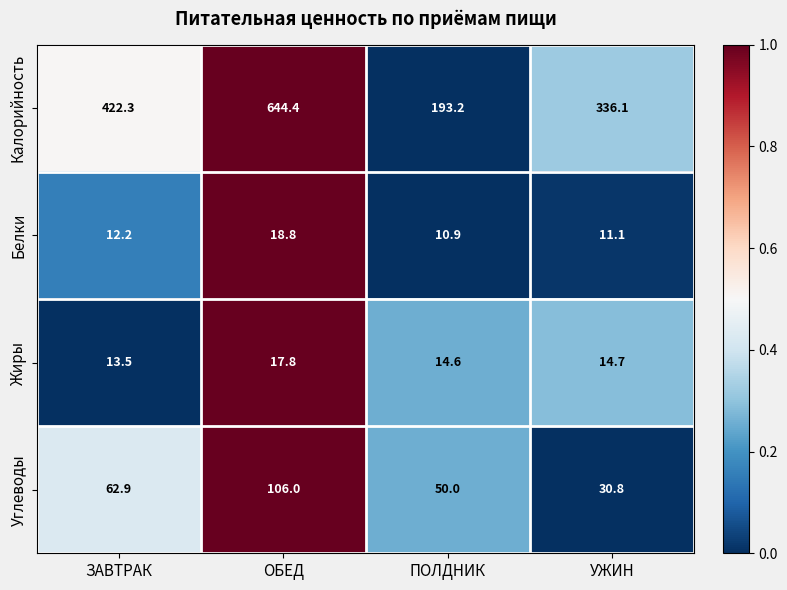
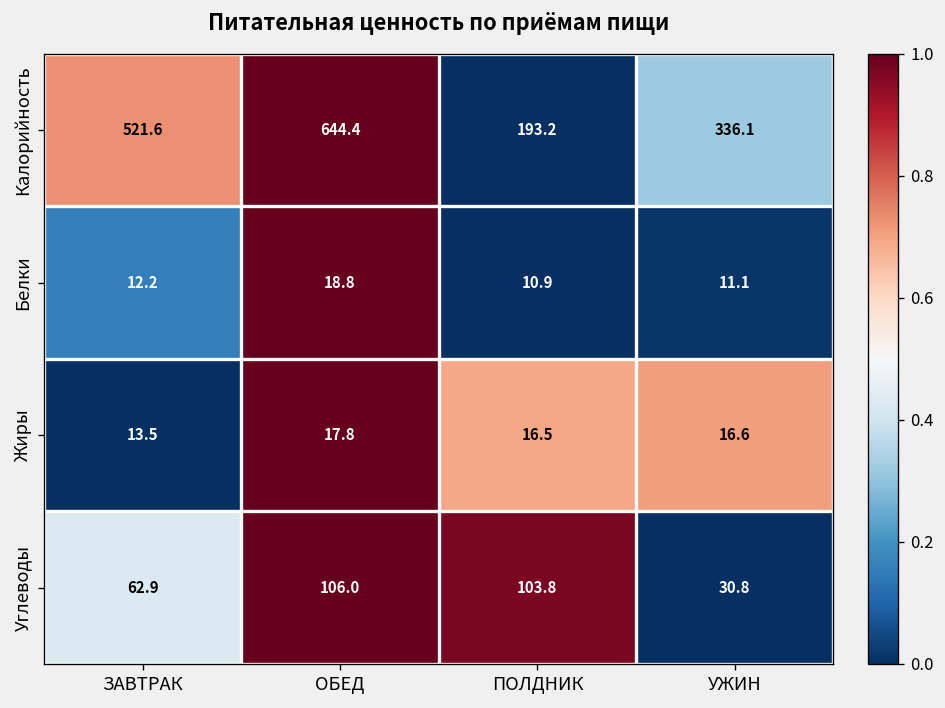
  {
    "Калорийность": {
-     "ЗАВТРАК": 422.3,
+     "ЗАВТРАК": 521.6,
      "ОБЕД": 644.4,
      "ПОЛДНИК": 193.2,
      "УЖИН": 336.1
    },
    "Белки": {
      "ЗАВТРАК": 12.2,
      "ОБЕД": 18.8,
      "ПОЛДНИК": 10.9,
      "УЖИН": 11.1
    },
    "Жиры": {
      "ЗАВТРАК": 13.5,
      "ОБЕД": 17.8,
-     "ПОЛДНИК": 14.6,
-     "УЖИН": 14.7
+     "ПОЛДНИК": 16.5,
+     "УЖИН": 16.6
    },
    "Углеводы": {
      "ЗАВТРАК": 62.9,
      "ОБЕД": 106.0,
-     "ПОЛДНИК": 50.0,
+     "ПОЛДНИК": 103.8,
      "УЖИН": 30.8
    }
  }
